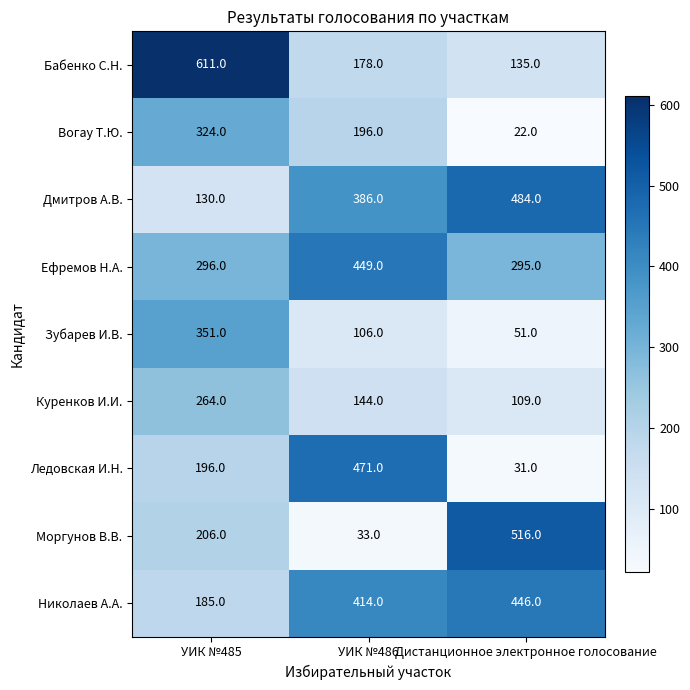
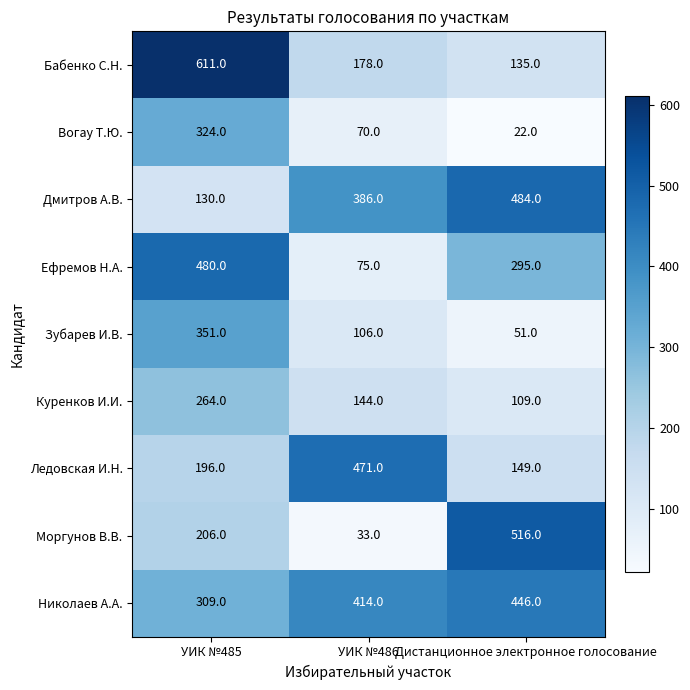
  {
    "Бабенко С.Н.": {
      "УИК №485": 611.0,
      "УИК №486": 178.0,
      "Дистанционное электронное голосование": 135.0
    },
    "Вогау Т.Ю.": {
      "УИК №485": 324.0,
-     "УИК №486": 196.0,
+     "УИК №486": 70.0,
      "Дистанционное электронное голосование": 22.0
    },
    "Дмитров А.В.": {
      "УИК №485": 130.0,
      "УИК №486": 386.0,
      "Дистанционное электронное голосование": 484.0
    },
    "Ефремов Н.А.": {
-     "УИК №485": 296.0,
-     "УИК №486": 449.0,
+     "УИК №485": 480.0,
+     "УИК №486": 75.0,
      "Дистанционное электронное голосование": 295.0
    },
    "Зубарев И.В.": {
      "УИК №485": 351.0,
      "УИК №486": 106.0,
      "Дистанционное электронное голосование": 51.0
    },
    "Куренков И.И.": {
      "УИК №485": 264.0,
      "УИК №486": 144.0,
      "Дистанционное электронное голосование": 109.0
    },
    "Ледовская И.Н.": {
      "УИК №485": 196.0,
      "УИК №486": 471.0,
-     "Дистанционное электронное голосование": 31.0
+     "Дистанционное электронное голосование": 149.0
    },
    "Моргунов В.В.": {
      "УИК №485": 206.0,
      "УИК №486": 33.0,
      "Дистанционное электронное голосование": 516.0
    },
    "Николаев А.А.": {
-     "УИК №485": 185.0,
+     "УИК №485": 309.0,
      "УИК №486": 414.0,
      "Дистанционное электронное голосование": 446.0
    }
  }
